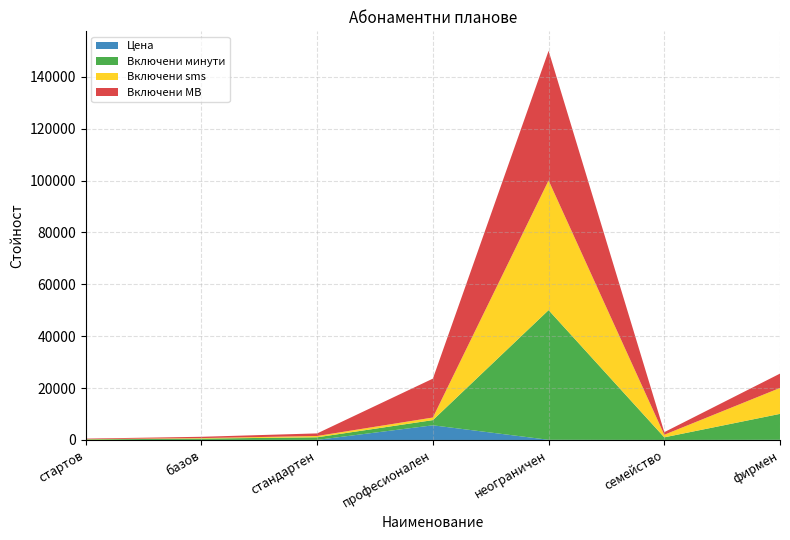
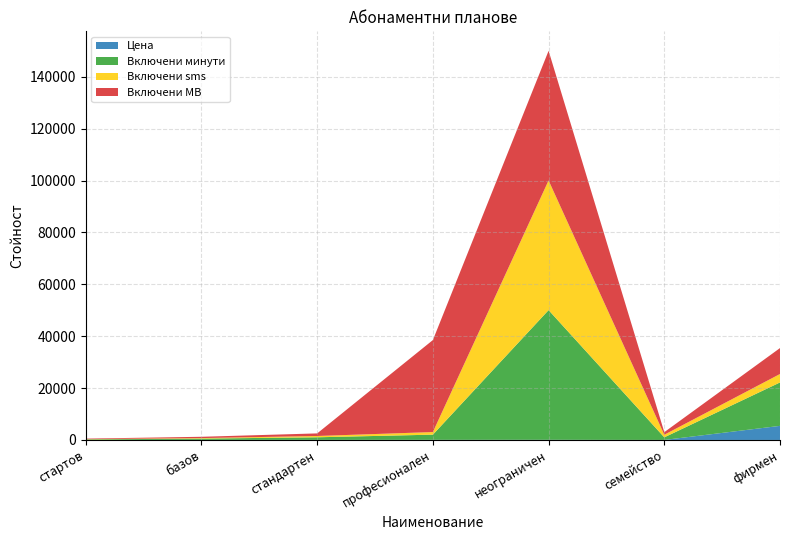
  {
    "Цена": {
-     "професионален": 6000,
-     "фирмен": 0
+     "професионален": 0,
+     "фирмен": 5000
    },
    "Включени минути": {
      "неограничен": 50000,
      "семейство": 1000,
-     "фирмен": 10000
+     "фирмен": 17000
    },
    "Включени sms": {
      "неограничен": 50000,
-     "фирмен": 10000
+     "фирмен": 3000
    },
    "Включени MB": {
      "стандартен": 1000,
-     "професионален": 15000,
+     "професионален": 35000,
      "неограничен": 50000,
-     "фирмен": 6000
+     "фирмен": 10000
    }
  }
